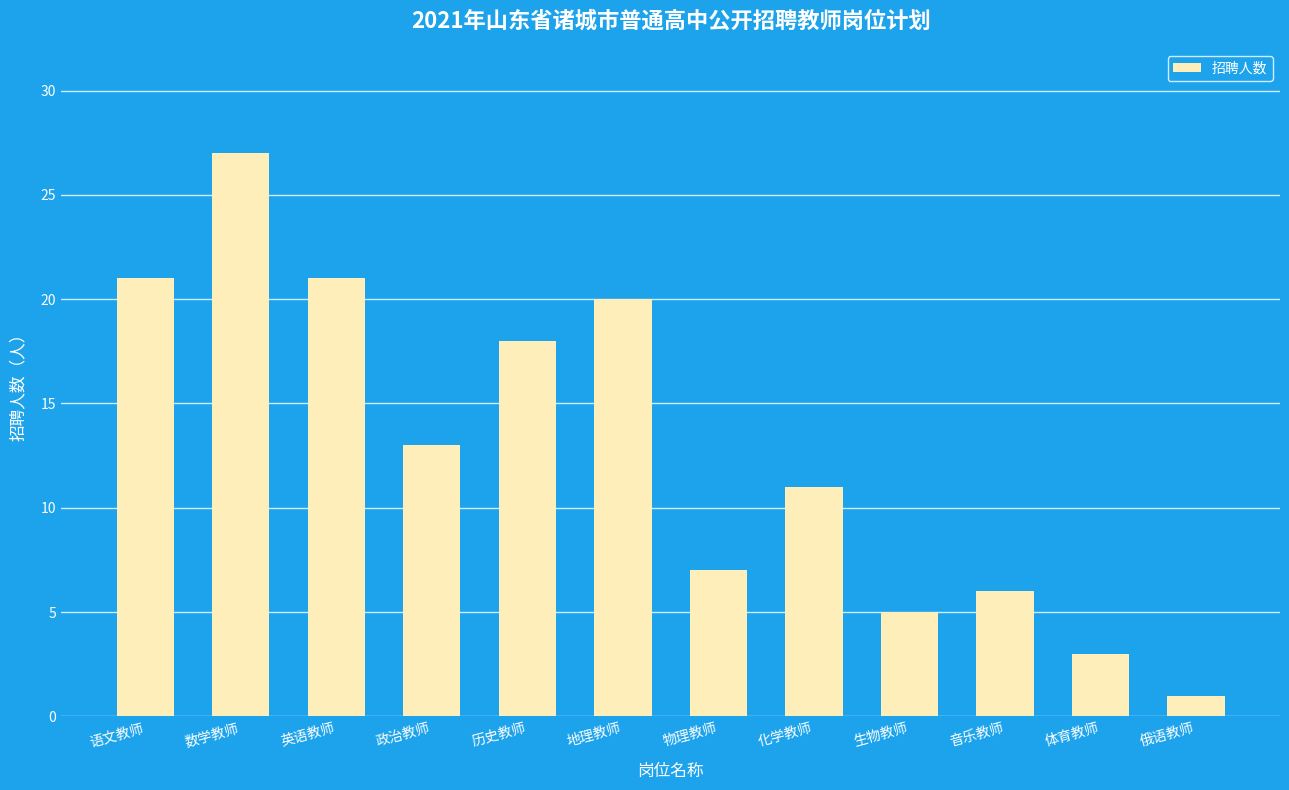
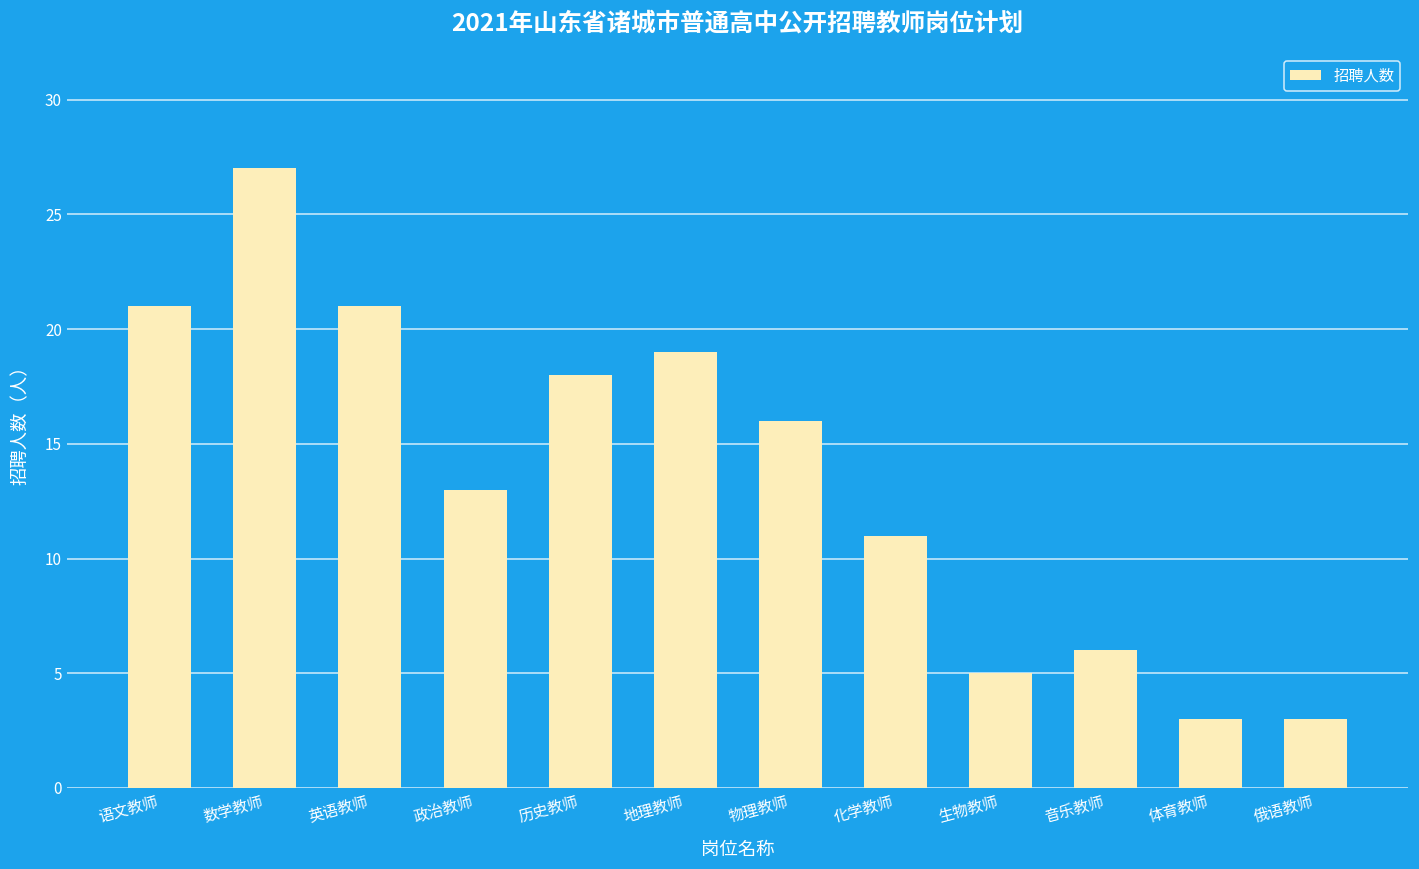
  {
    "语文教师": 21,
    "数学教师": 27,
    "英语教师": 21,
    "政治教师": 13,
    "历史教师": 18,
-   "地理教师": 20,
-   "物理教师": 7,
+   "地理教师": 19,
+   "物理教师": 16,
    "化学教师": 11,
    "生物教师": 5,
    "音乐教师": 6,
    "体育教师": 3,
-   "俄语教师": 1
+   "俄语教师": 3
  }
